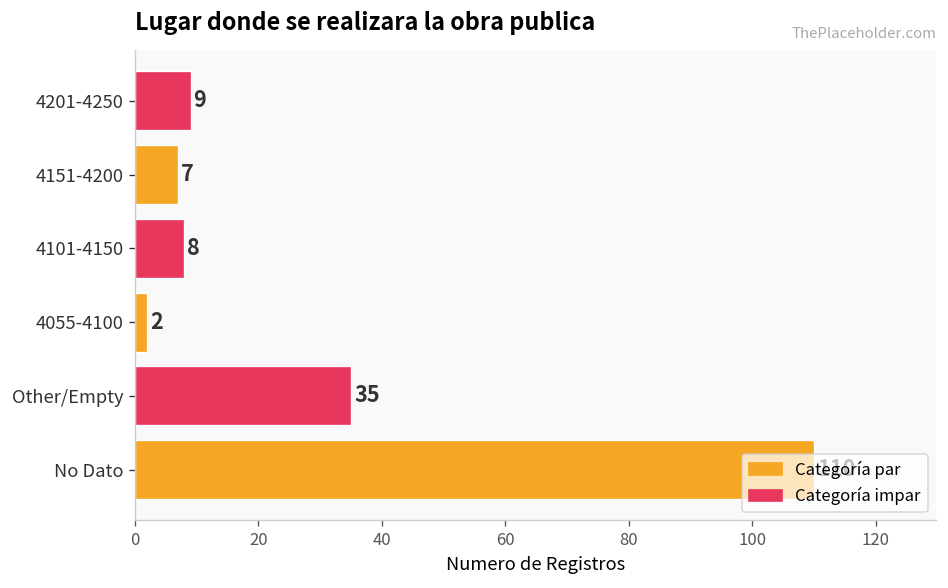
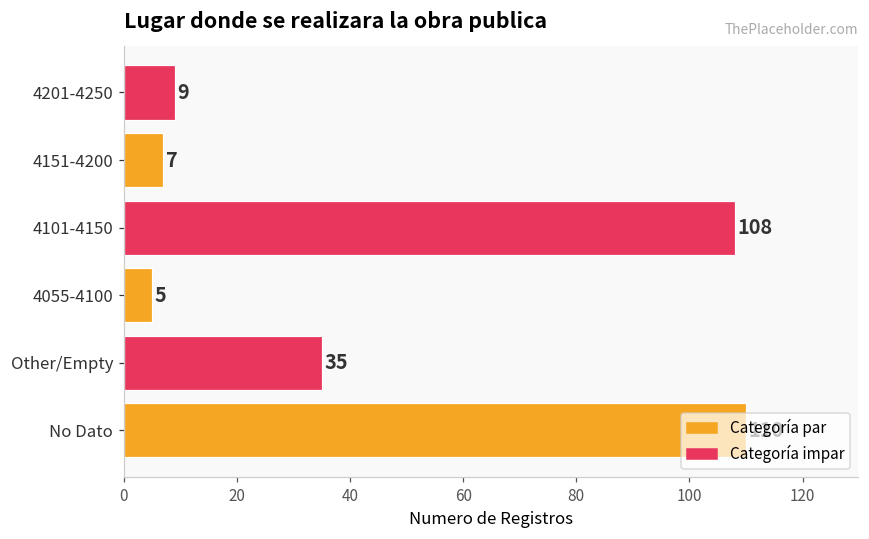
  {
    "4201-4250": 9,
    "4151-4200": 7,
-   "4101-4150": 8,
-   "4055-4100": 2,
+   "4101-4150": 108,
+   "4055-4100": 5,
    "Other/Empty": 35
  }
